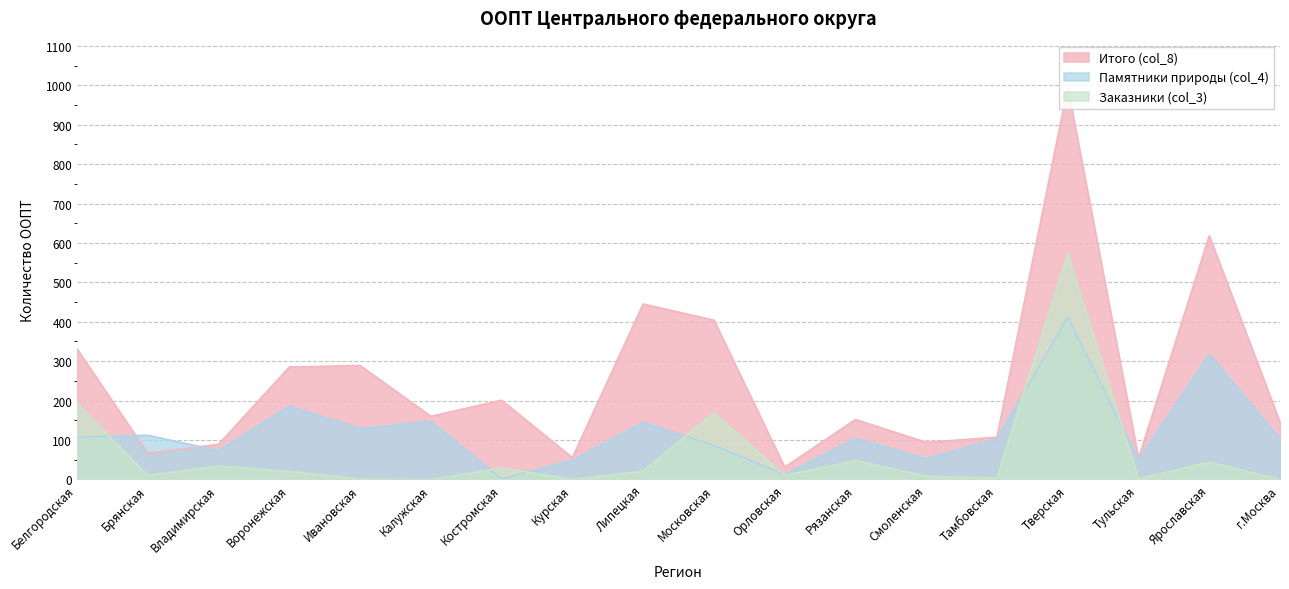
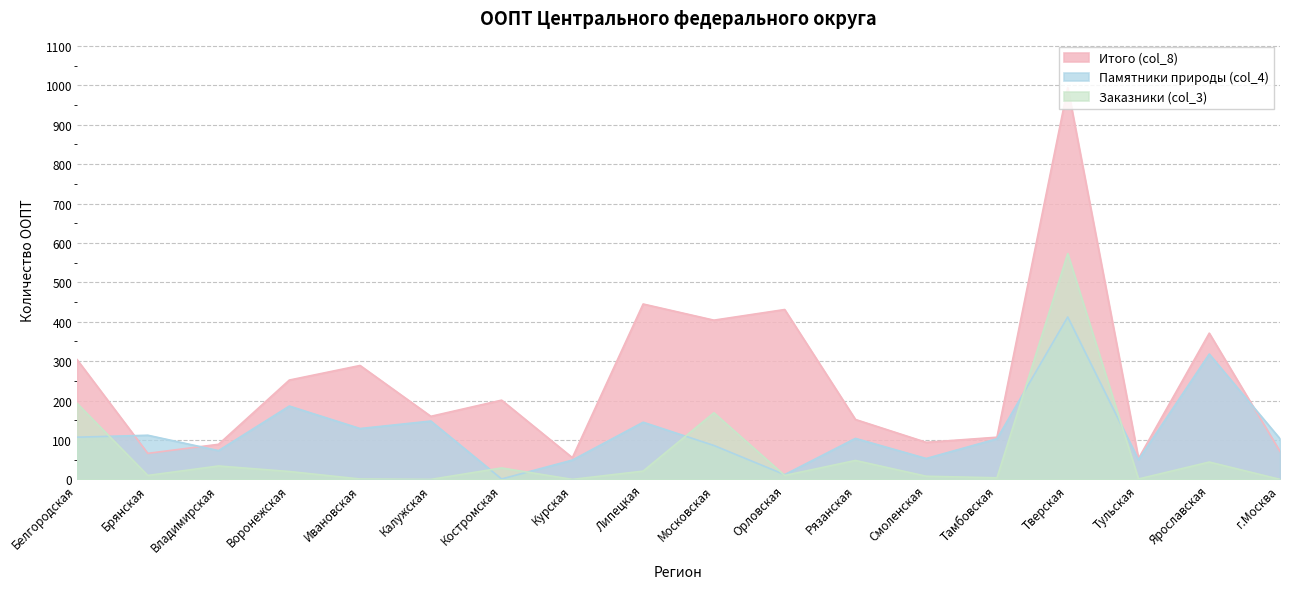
  {
    "Итого (col_8)": {
-     "Белгородская": 330,
+     "Белгородская": 300,
      "Брянская": 70,
      "Владимирская": 90,
-     "Воронежская": 290,
+     "Воронежская": 250,
      "Ивановская": 290,
      "Калужская": 160,
      "Костромская": 200,
      "Липецкая": 450,
      "Московская": 400,
-     "Орловская": 30,
+     "Орловская": 430,
      "Рязанская": 150,
      "Смоленская": 90,
-     "Ярославская": 620,
-     "г.Москва": 140
+     "Ярославская": 370,
+     "г.Москва": 70
    }
  }
